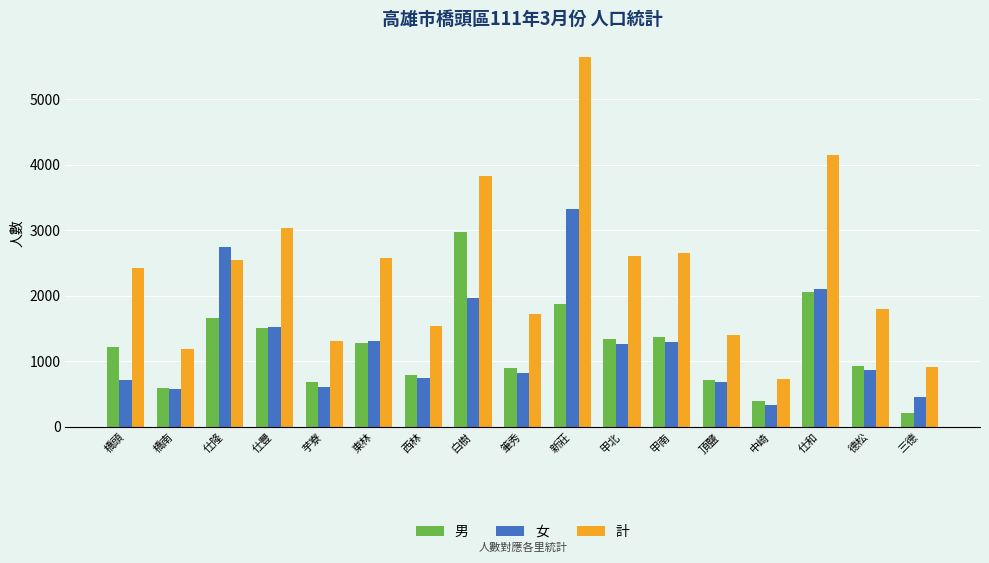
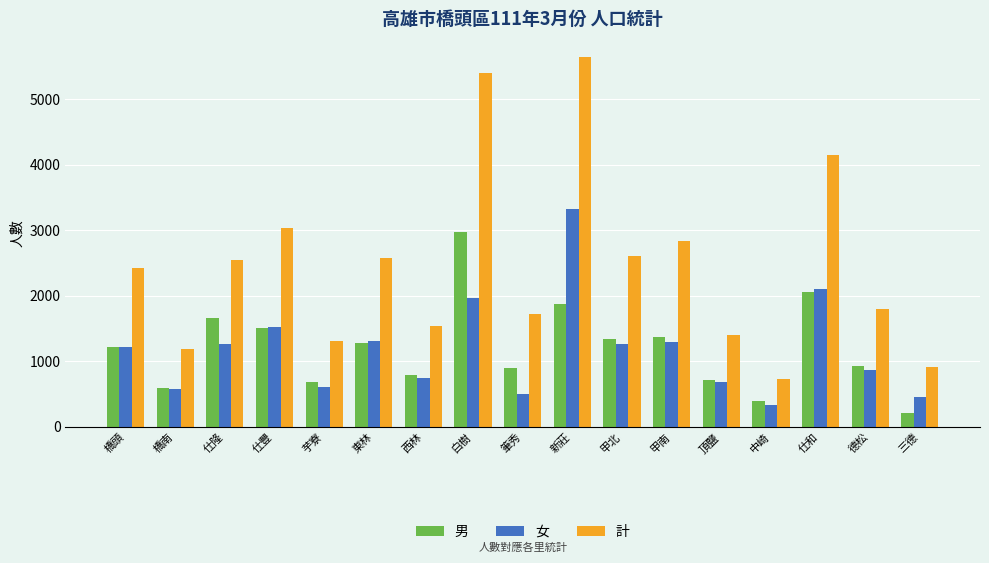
  {
    "男": {
      "橋頭": 1200,
      "橋南": 600,
      "仕隆": 1700,
      "仕豐": 1500,
      "芋寮": 700,
      "東林": 1300,
      "西林": 800,
      "白樹": 3000,
      "筆秀": 900,
      "新莊": 1900,
      "甲北": 1300,
      "甲南": 1400,
      "頂鹽": 700,
      "中崎": 400,
      "仕和": 2100,
      "德松": 900,
      "三德": 200
    },
    "女": {
-     "橋頭": 700,
+     "橋頭": 1200,
      "橋南": 600,
-     "仕隆": 2700,
+     "仕隆": 1300,
      "仕豐": 1500,
      "芋寮": 600,
      "東林": 1300,
      "西林": 800,
      "白樹": 2000,
-     "筆秀": 800,
+     "筆秀": 500,
      "新莊": 3300,
      "甲北": 1300,
      "甲南": 1300,
      "頂鹽": 700,
      "中崎": 300,
      "仕和": 2100,
      "德松": 900,
      "三德": 500
    },
    "計": {
      "橋頭": 2400,
      "橋南": 1200,
      "仕隆": 2600,
      "仕豐": 3000,
      "芋寮": 1300,
      "東林": 2600,
      "西林": 1500,
-     "白樹": 3800,
+     "白樹": 5400,
      "筆秀": 1700,
      "新莊": 5600,
      "甲北": 2600,
-     "甲南": 2700,
+     "甲南": 2800,
      "頂鹽": 1400,
      "中崎": 700,
      "仕和": 4200,
      "德松": 1800,
      "三德": 900
    }
  }
